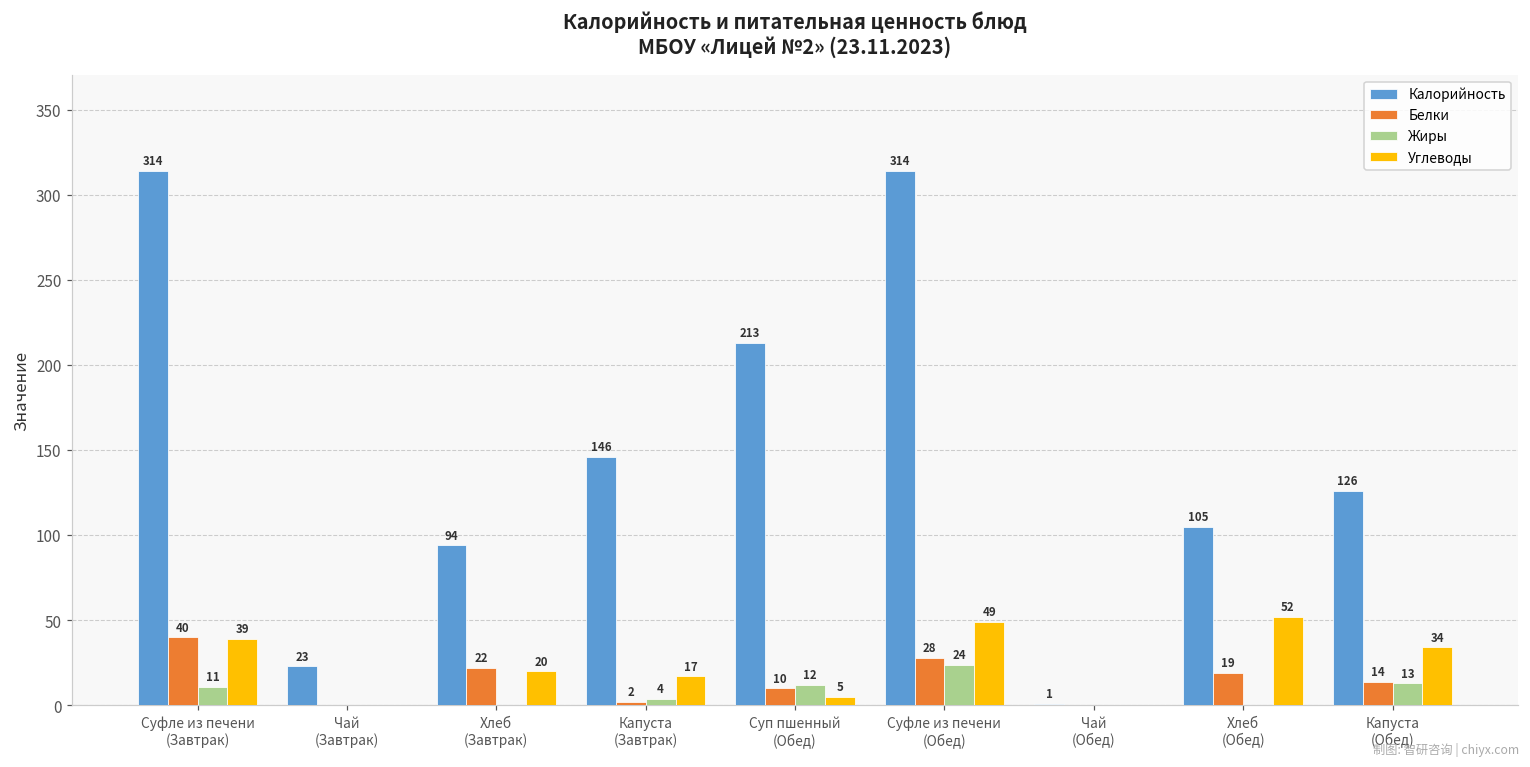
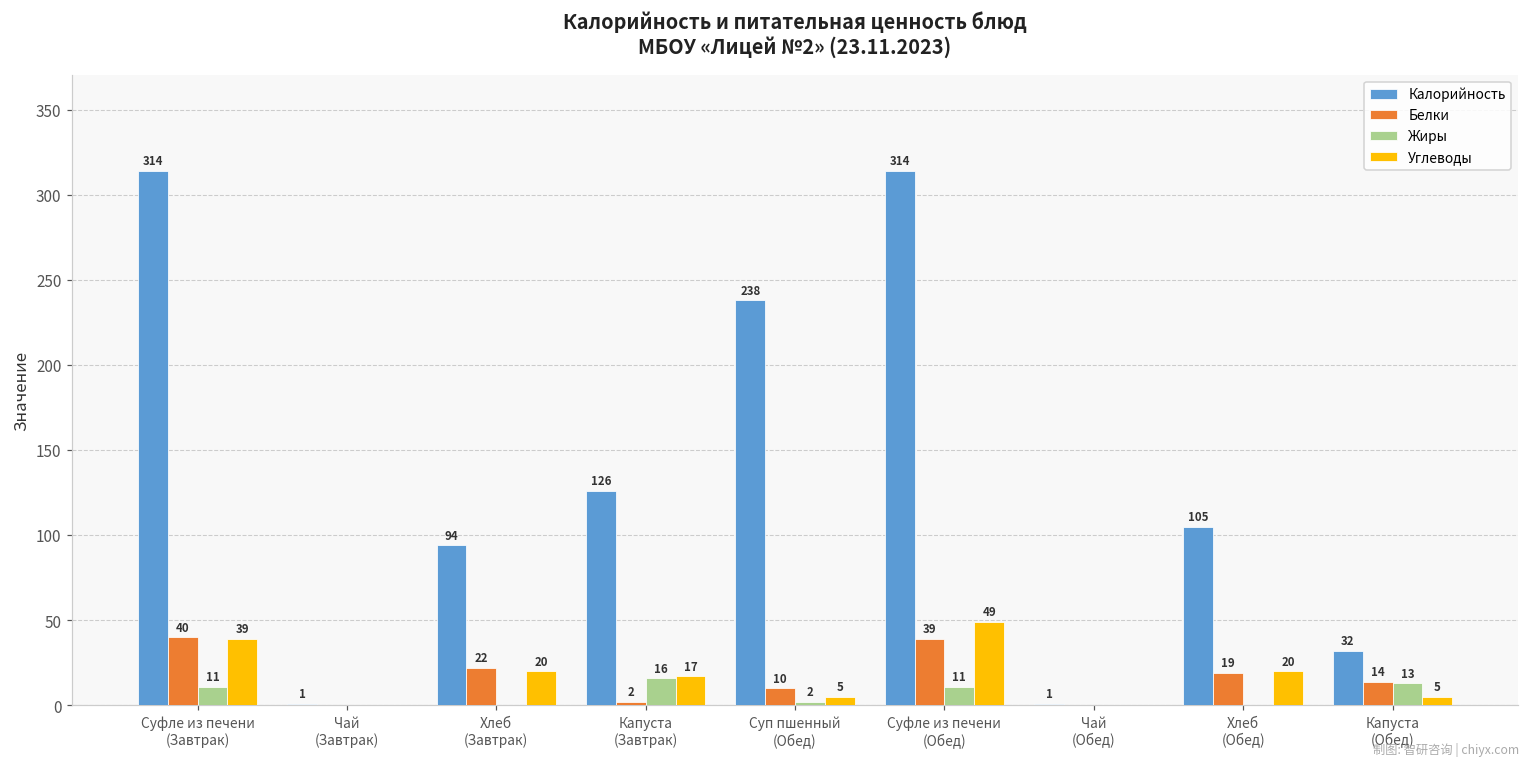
  {
    "Калорийность": {
      "Суфле из печени (Завтрак)": 314,
-     "Чай (Завтрак)": 23,
+     "Чай (Завтрак)": 1,
      "Хлеб (Завтрак)": 94,
-     "Капуста (Завтрак)": 146,
-     "Суп пшенный (Обед)": 213,
+     "Капуста (Завтрак)": 126,
+     "Суп пшенный (Обед)": 238,
      "Суфле из печени (Обед)": 314,
      "Чай (Обед)": 1,
      "Хлеб (Обед)": 105,
-     "Капуста (Обед)": 126
+     "Капуста (Обед)": 32
    },
    "Белки": {
      "Суфле из печени (Завтрак)": 40,
      "Хлеб (Завтрак)": 22,
      "Капуста (Завтрак)": 2,
      "Суп пшенный (Обед)": 10,
-     "Суфле из печени (Обед)": 28,
+     "Суфле из печени (Обед)": 39,
      "Хлеб (Обед)": 19,
      "Капуста (Обед)": 14
    },
    "Жиры": {
      "Суфле из печени (Завтрак)": 11,
-     "Капуста (Завтрак)": 4,
-     "Суп пшенный (Обед)": 12,
-     "Суфле из печени (Обед)": 24,
+     "Капуста (Завтрак)": 16,
+     "Суп пшенный (Обед)": 2,
+     "Суфле из печени (Обед)": 11,
      "Капуста (Обед)": 13
    },
    "Углеводы": {
      "Суфле из печени (Завтрак)": 39,
      "Хлеб (Завтрак)": 20,
      "Капуста (Завтрак)": 17,
      "Суп пшенный (Обед)": 5,
      "Суфле из печени (Обед)": 49,
-     "Хлеб (Обед)": 52,
-     "Капуста (Обед)": 34
+     "Хлеб (Обед)": 20,
+     "Капуста (Обед)": 5
    }
  }
